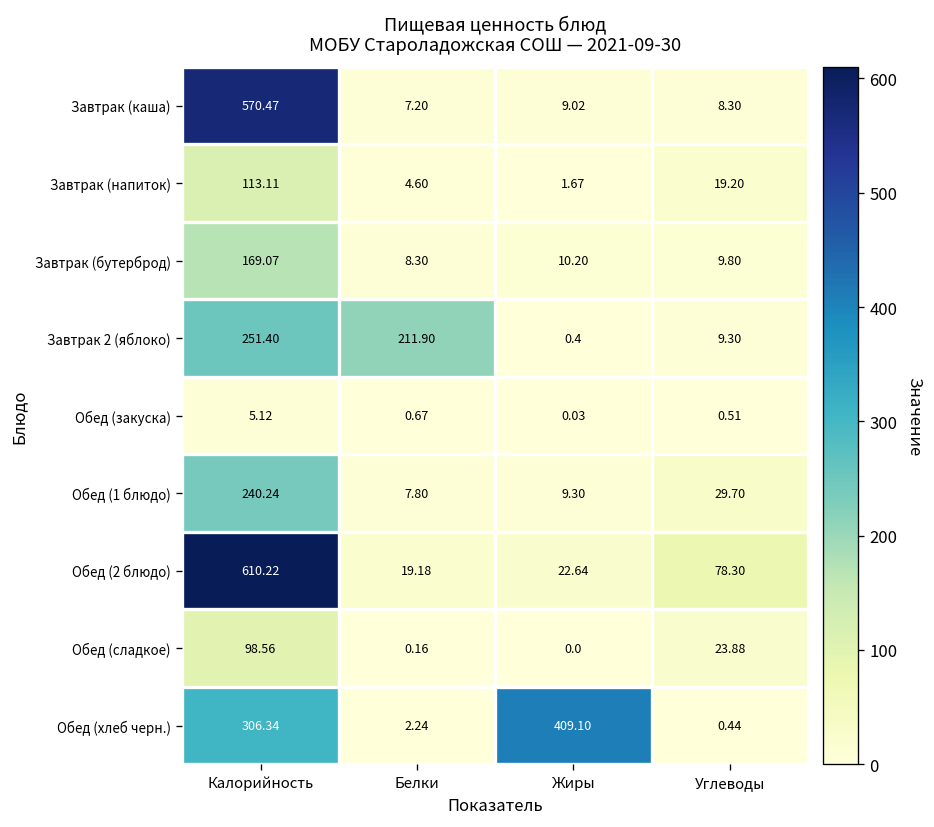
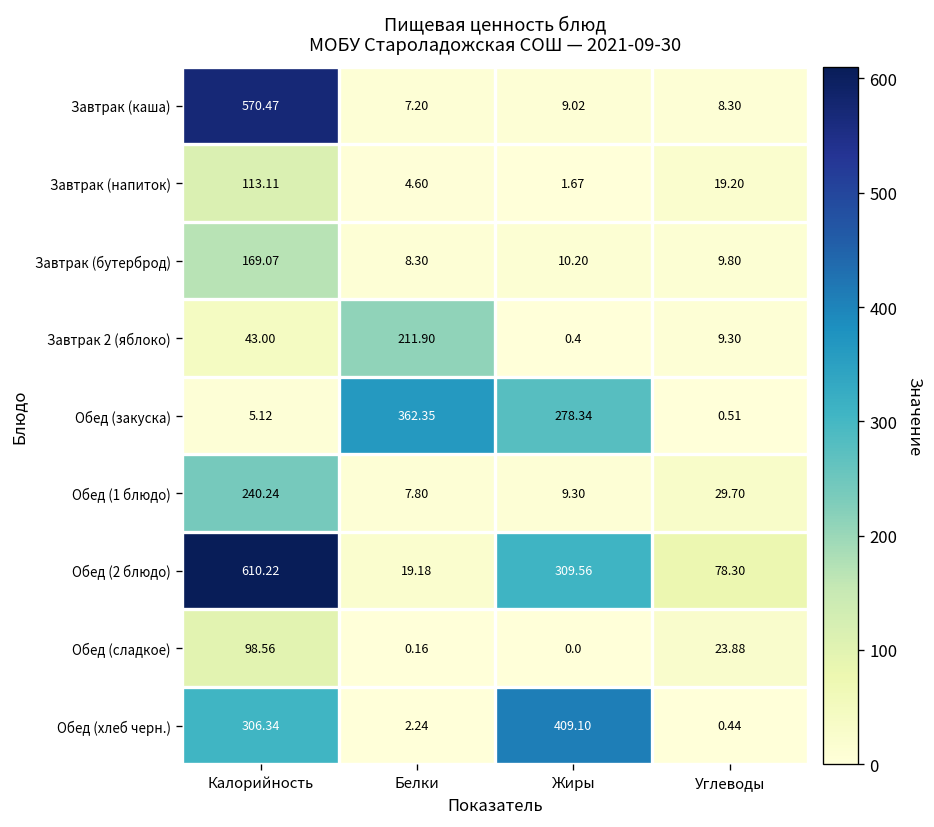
  {
    "Завтрак (каша)": {
      "Калорийность": 570.47,
      "Белки": 7.20,
      "Жиры": 9.02,
      "Углеводы": 8.30
    },
    "Завтрак (напиток)": {
      "Калорийность": 113.11,
      "Белки": 4.60,
      "Жиры": 1.67,
      "Углеводы": 19.20
    },
    "Завтрак (бутерброд)": {
      "Калорийность": 169.07,
      "Белки": 8.30,
      "Жиры": 10.20,
      "Углеводы": 9.80
    },
    "Завтрак 2 (яблоко)": {
-     "Калорийность": 251.40,
+     "Калорийность": 43.00,
      "Белки": 211.90,
      "Жиры": 0.4,
      "Углеводы": 9.30
    },
    "Обед (закуска)": {
      "Калорийность": 5.12,
-     "Белки": 0.67,
-     "Жиры": 0.03,
+     "Белки": 362.35,
+     "Жиры": 278.34,
      "Углеводы": 0.51
    },
    "Обед (1 блюдо)": {
      "Калорийность": 240.24,
      "Белки": 7.80,
      "Жиры": 9.30,
      "Углеводы": 29.70
    },
    "Обед (2 блюдо)": {
      "Калорийность": 610.22,
      "Белки": 19.18,
-     "Жиры": 22.64,
+     "Жиры": 309.56,
      "Углеводы": 78.30
    },
    "Обед (сладкое)": {
      "Калорийность": 98.56,
      "Белки": 0.16,
      "Жиры": 0.0,
      "Углеводы": 23.88
    },
    "Обед (хлеб черн.)": {
      "Калорийность": 306.34,
      "Белки": 2.24,
      "Жиры": 409.10,
      "Углеводы": 0.44
    }
  }
